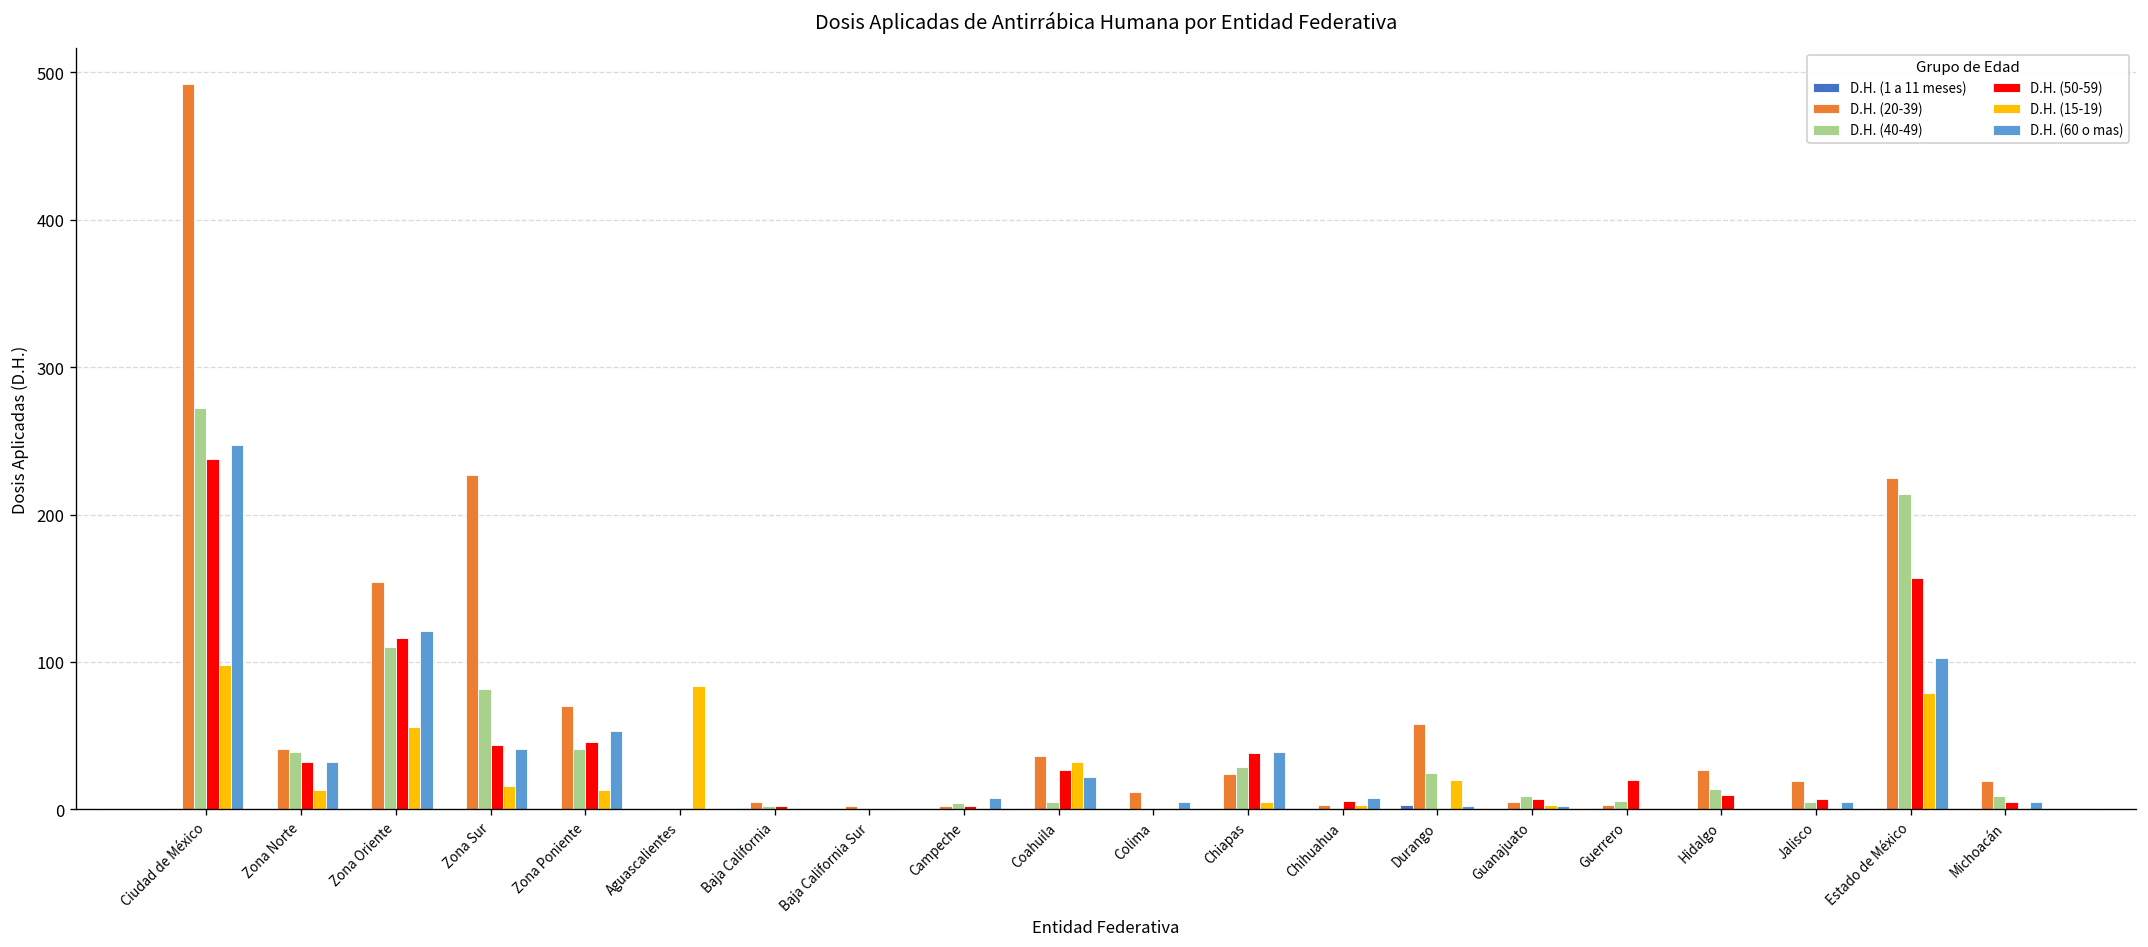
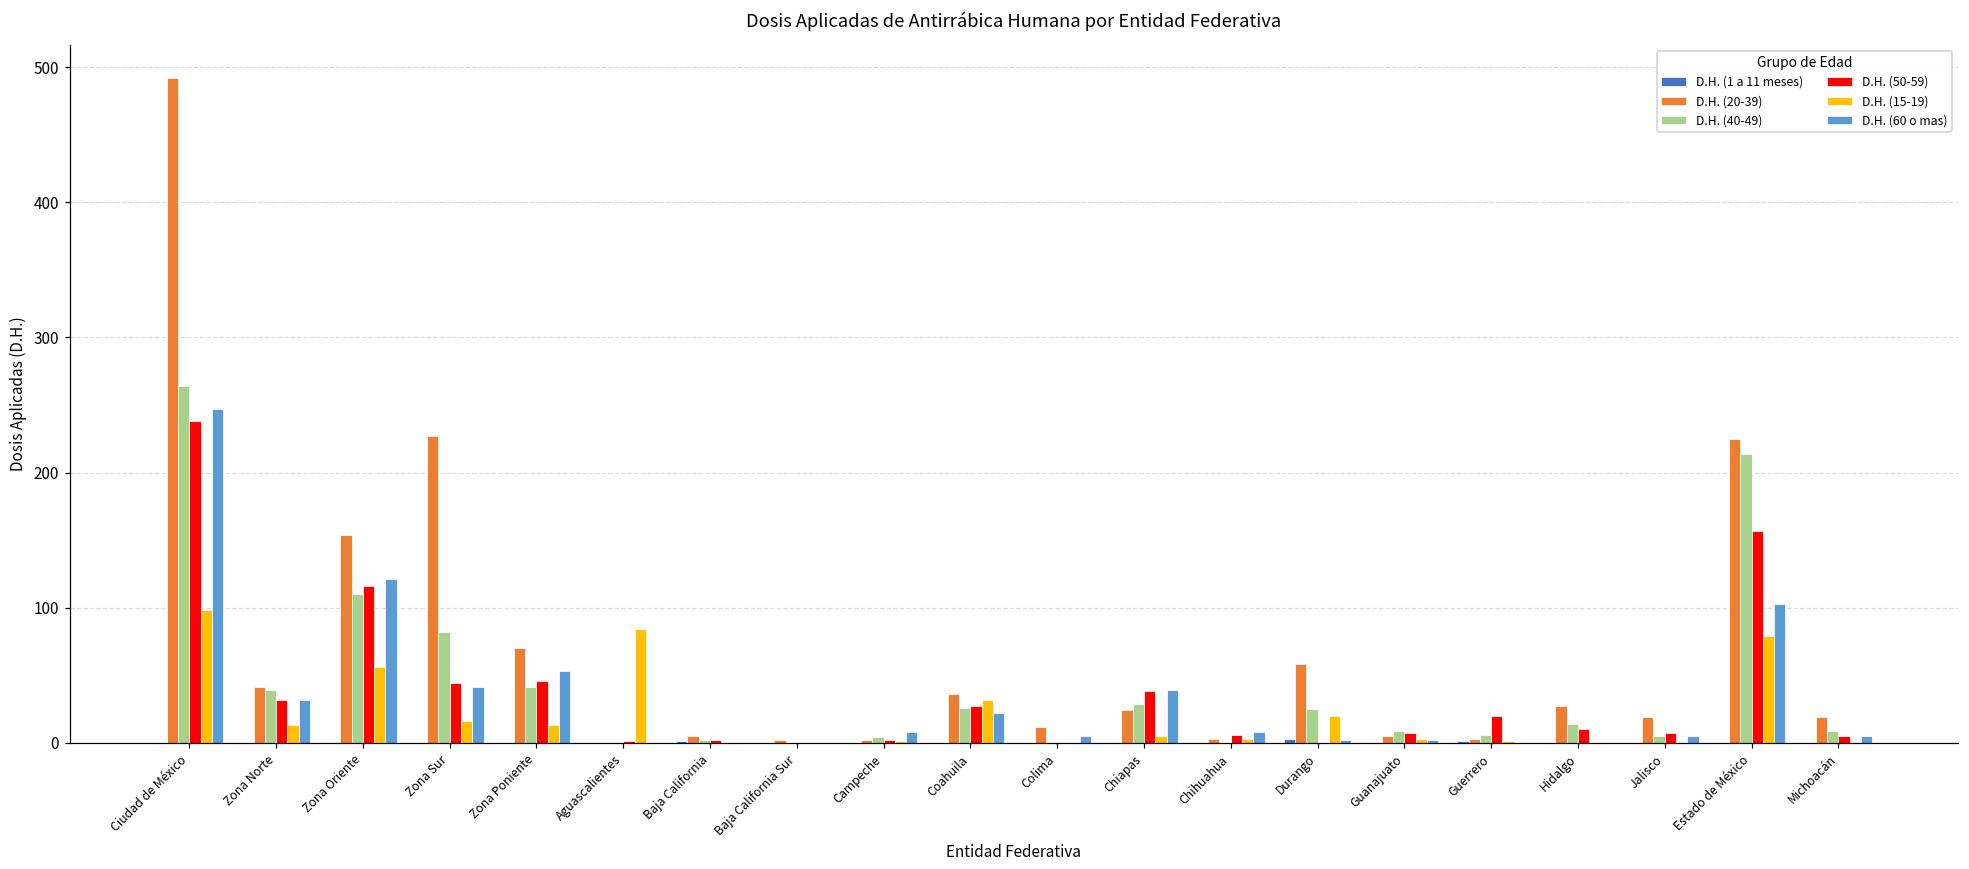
  {
    "D.H. (20-39)": {
      "Ciudad de México": 492,
      "Zona Norte": 41,
      "Zona Oriente": 154,
      "Zona Sur": 227,
      "Zona Poniente": 70,
      "Aguascalientes": 0,
      "Baja California": 5,
      "Coahuila": 36,
      "Colima": 12,
      "Chiapas": 24,
      "Chihuahua": 3,
      "Durango": 58,
      "Guanajuato": 5,
      "Guerrero": 3,
      "Hidalgo": 27,
      "Jalisco": 19,
      "Estado de México": 225,
      "Michoacán": 19
    },
    "D.H. (40-49)": {
-     "Ciudad de México": 272,
+     "Ciudad de México": 264,
      "Zona Norte": 39,
      "Zona Oriente": 110,
      "Zona Sur": 82,
      "Zona Poniente": 41,
      "Aguascalientes": 0,
      "Baja California Sur": 0,
      "Campeche": 4,
-     "Coahuila": 5,
+     "Coahuila": 26,
      "Colima": 0,
      "Chiapas": 29,
      "Chihuahua": 0,
      "Durango": 25,
      "Guanajuato": 9,
      "Guerrero": 6,
      "Hidalgo": 14,
      "Jalisco": 5,
      "Estado de México": 214,
      "Michoacán": 9
    },
    "D.H. (50-59)": {
      "Ciudad de México": 238,
      "Zona Norte": 32,
      "Zona Oriente": 116,
      "Zona Sur": 44,
      "Zona Poniente": 46,
      "Baja California Sur": 0,
      "Coahuila": 27,
      "Colima": 0,
      "Chiapas": 38,
      "Chihuahua": 6,
      "Durango": 0,
      "Guanajuato": 7,
      "Guerrero": 20,
      "Hidalgo": 10,
      "Jalisco": 7,
      "Estado de México": 157,
      "Michoacán": 5
    },
    "D.H. (15-19)": {
      "Ciudad de México": 98,
      "Zona Norte": 13,
      "Zona Oriente": 56,
      "Zona Sur": 16,
      "Zona Poniente": 13,
      "Aguascalientes": 84,
      "Baja California": 0,
      "Baja California Sur": 0,
      "Coahuila": 32,
      "Colima": 0,
      "Chiapas": 5,
      "Chihuahua": 3,
      "Durango": 20,
      "Guanajuato": 3,
      "Hidalgo": 0,
      "Jalisco": 0,
      "Estado de México": 79,
      "Michoacán": 0
    }
  }
